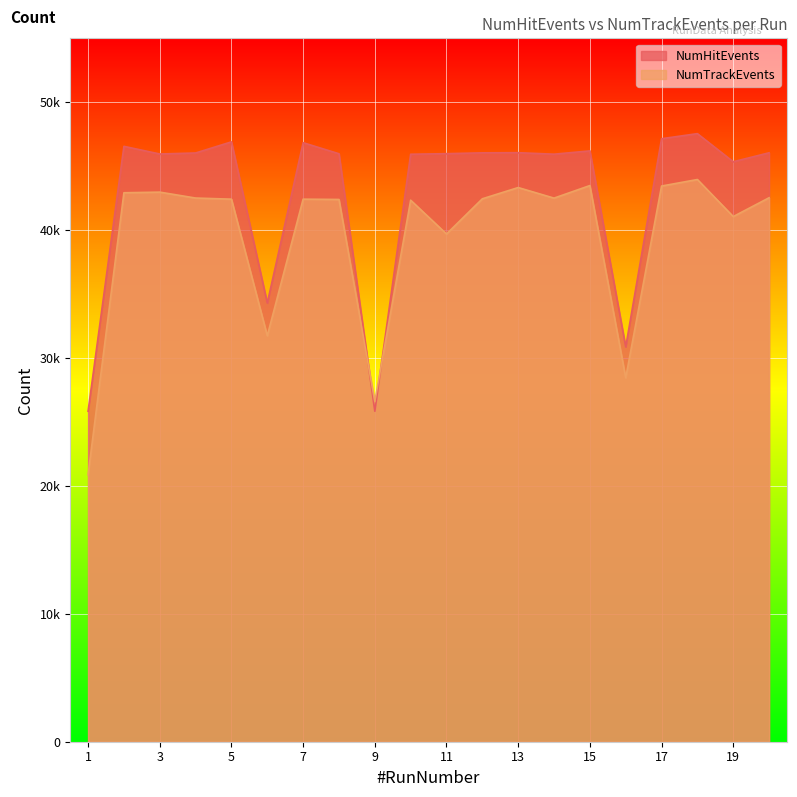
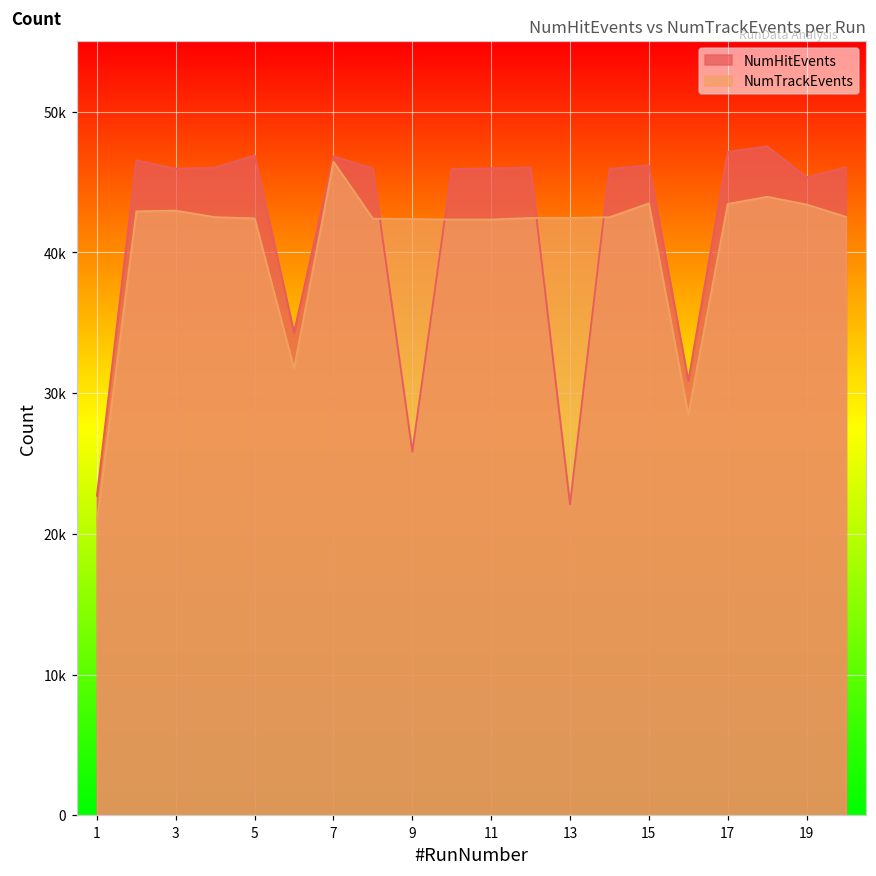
  {
    "NumHitEvents": {
-     "1": 25800,
+     "1": 22700,
      "3": 46000,
      "5": 46900,
      "7": 46800,
      "9": 25800,
      "11": 46000,
-     "13": 46100,
+     "13": 22100,
      "15": 46200,
      "17": 47200,
      "19": 45400
    },
    "NumTrackEvents": {
      "1": 20900,
      "3": 43000,
      "5": 42400,
-     "7": 42400,
-     "9": 26600,
-     "11": 39700,
-     "13": 43300,
+     "7": 46500,
+     "9": 42400,
+     "11": 42300,
+     "13": 42500,
      "15": 43500,
      "17": 43500,
-     "19": 41100
+     "19": 43400
    }
  }
